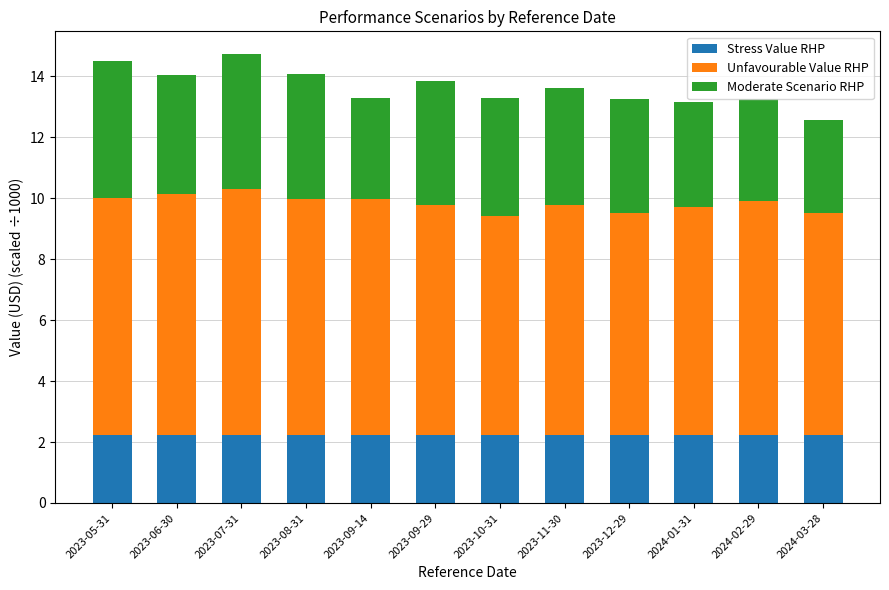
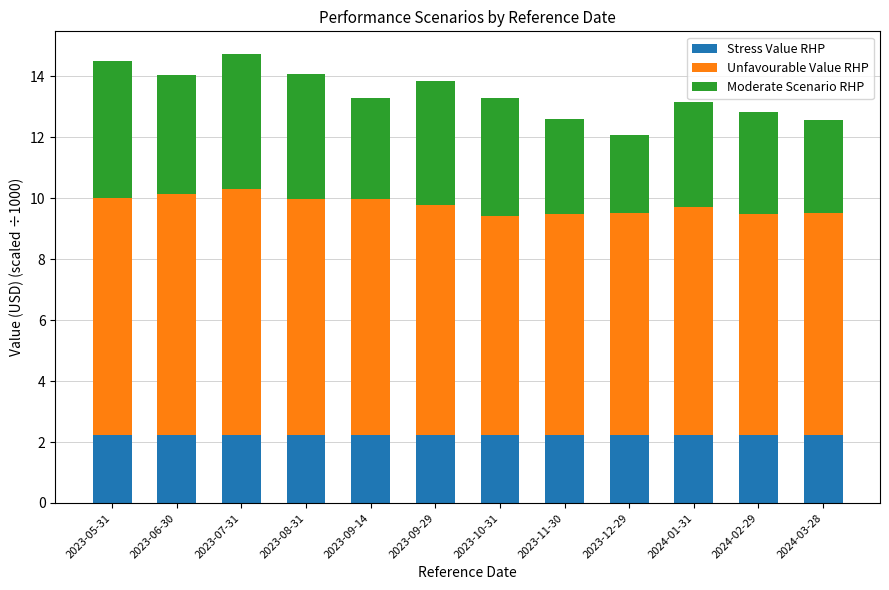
  {
    "Stress Value RHP": {
      "2023-05-31": 2.2,
      "2023-06-30": 2.2,
      "2023-07-31": 2.2,
      "2023-08-31": 2.2,
      "2023-09-14": 2.2,
      "2023-09-29": 2.2,
      "2023-10-31": 2.2,
      "2023-11-30": 2.2,
      "2023-12-29": 2.2,
      "2024-01-31": 2.2,
      "2024-02-29": 2.2,
      "2024-03-28": 2.2
    },
    "Unfavourable Value RHP": {
      "2023-05-31": 7.8,
      "2023-06-30": 7.9,
      "2023-07-31": 8.1,
      "2023-08-31": 7.7,
      "2023-09-14": 7.7,
      "2023-09-29": 7.5,
      "2023-10-31": 7.2,
-     "2023-11-30": 7.5,
+     "2023-11-30": 7.2,
      "2023-12-29": 7.3,
      "2024-01-31": 7.5,
-     "2024-02-29": 7.7,
+     "2024-02-29": 7.2,
      "2024-03-28": 7.3
    },
    "Moderate Scenario RHP": {
      "2023-05-31": 4.5,
      "2023-06-30": 3.9,
      "2023-07-31": 4.4,
      "2023-08-31": 4.1,
      "2023-09-14": 3.3,
      "2023-09-29": 4.1,
      "2023-10-31": 3.8,
-     "2023-11-30": 3.8,
-     "2023-12-29": 3.8,
+     "2023-11-30": 3.1,
+     "2023-12-29": 2.5,
      "2024-01-31": 3.4,
      "2024-03-28": 3.1
    }
  }
